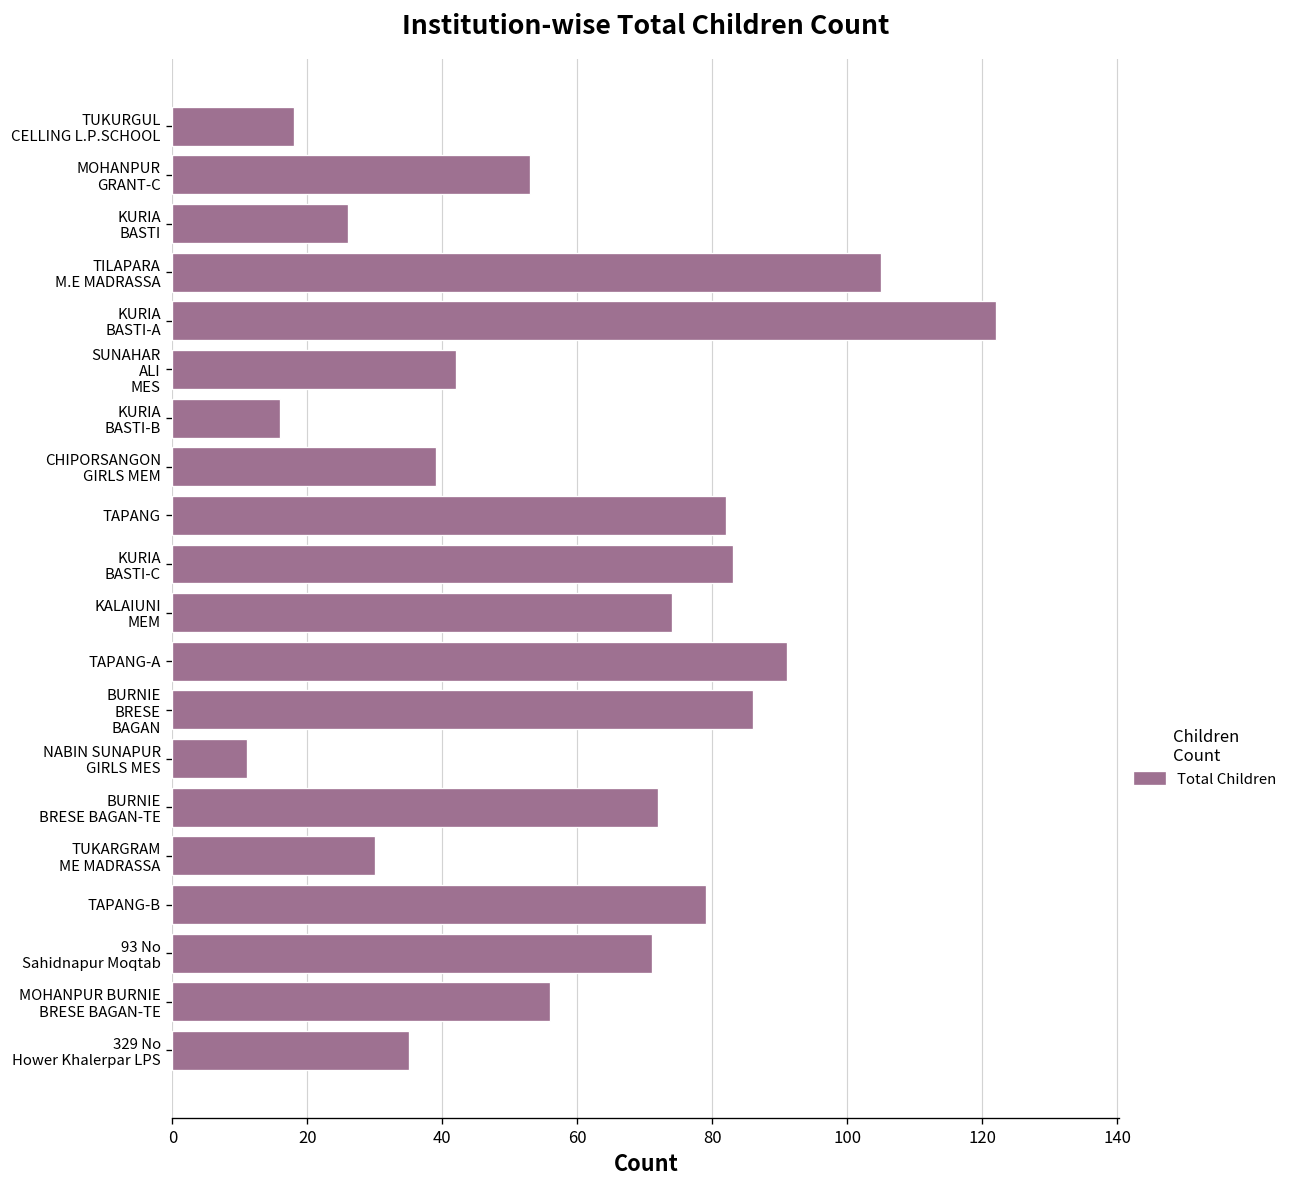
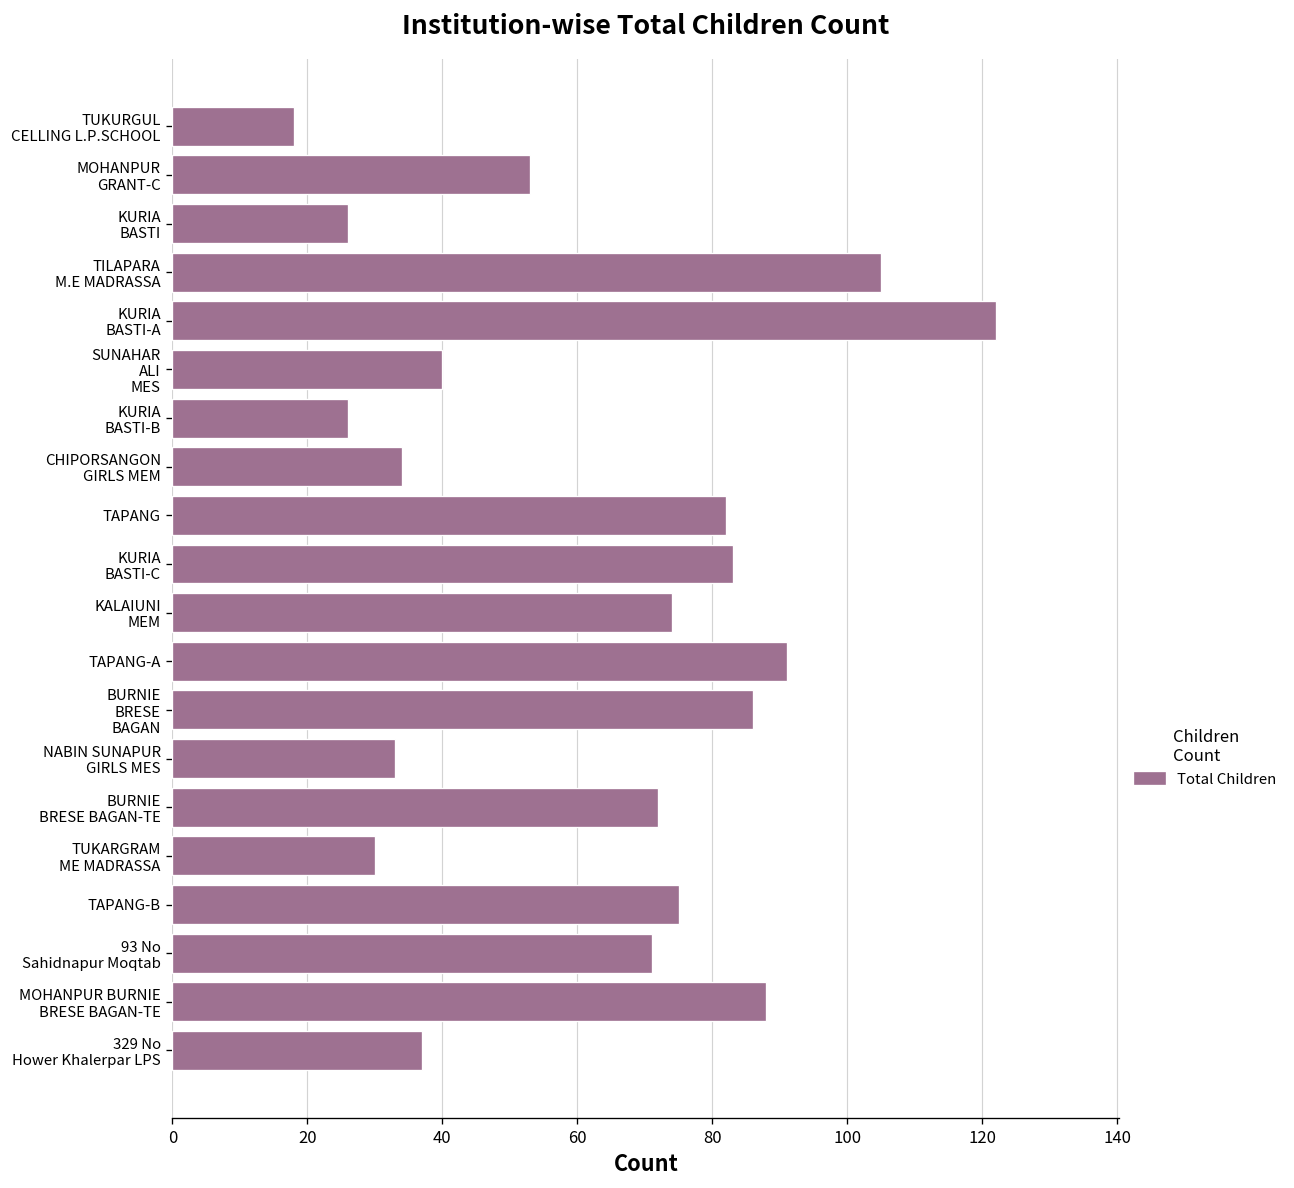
  {
    "TUKURGUL CELLING L.P.SCHOOL": 18,
    "MOHANPUR GRANT-C": 53,
    "KURIA BASTI": 26,
    "TILAPARA M.E MADRASSA": 105,
    "KURIA BASTI-A": 122,
-   "SUNAHAR ALI MES": 42,
-   "KURIA BASTI-B": 16,
-   "CHIPORSANGON GIRLS MEM": 39,
+   "SUNAHAR ALI MES": 40,
+   "KURIA BASTI-B": 26,
+   "CHIPORSANGON GIRLS MEM": 34,
    "TAPANG": 82,
    "KURIA BASTI-C": 83,
    "KALAIUNI MEM": 74,
    "TAPANG-A": 91,
    "BURNIE BRESE BAGAN": 86,
-   "NABIN SUNAPUR GIRLS MES": 11,
+   "NABIN SUNAPUR GIRLS MES": 33,
    "BURNIE BRESE BAGAN-TE": 72,
    "TUKARGRAM ME MADRASSA": 30,
-   "TAPANG-B": 79,
+   "TAPANG-B": 75,
    "93 No Sahidnapur Moqtab": 71,
-   "MOHANPUR BURNIE BRESE BAGAN-TE": 56,
-   "329 No Hower Khalerpar LPS": 35
+   "MOHANPUR BURNIE BRESE BAGAN-TE": 88,
+   "329 No Hower Khalerpar LPS": 37
  }
